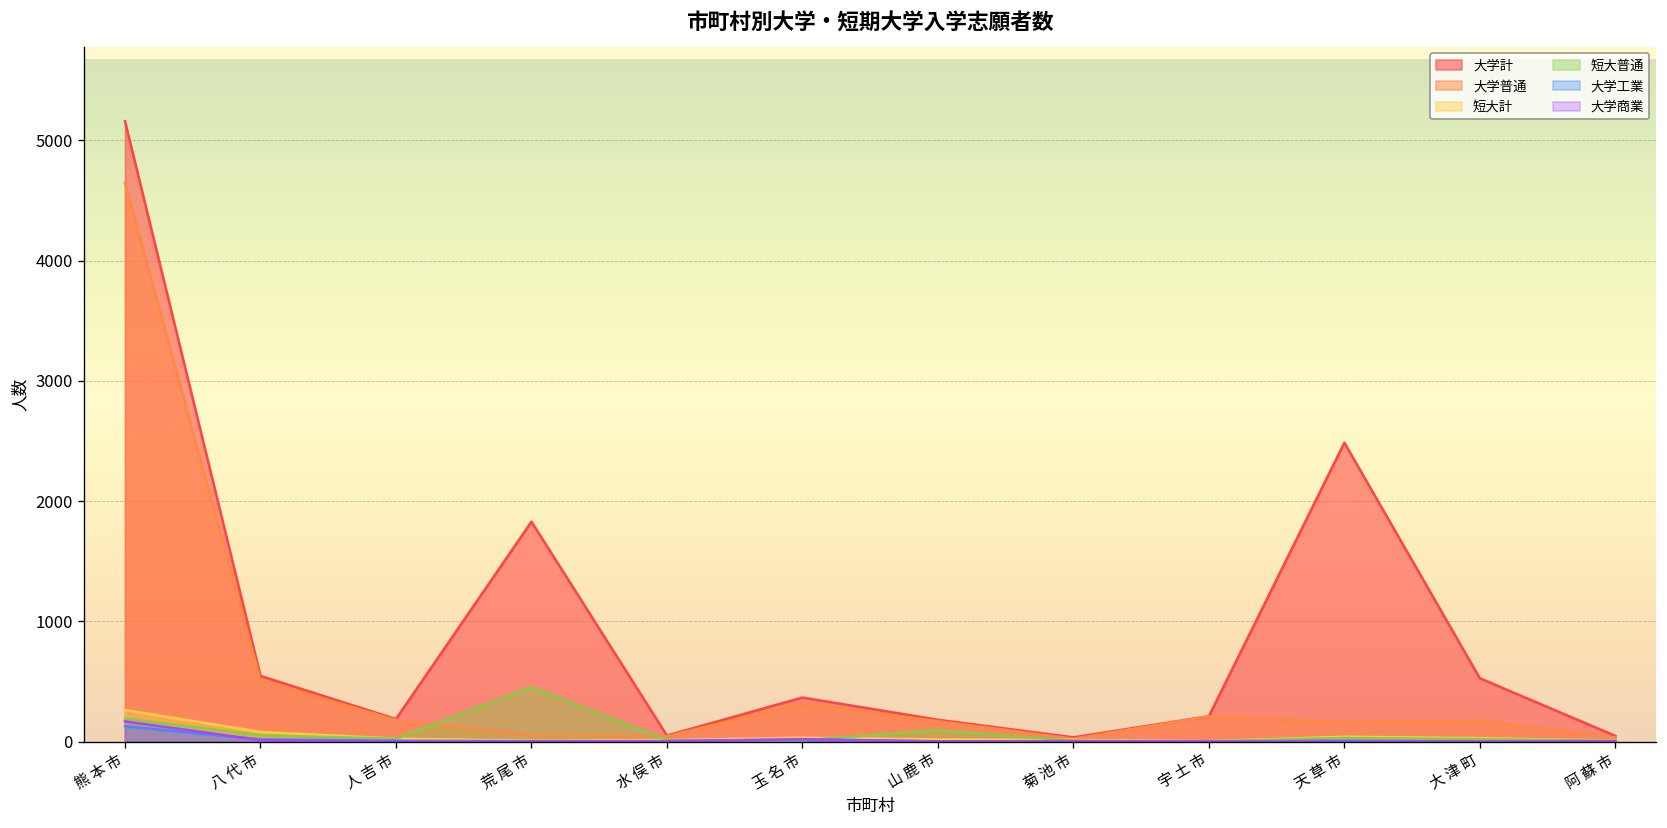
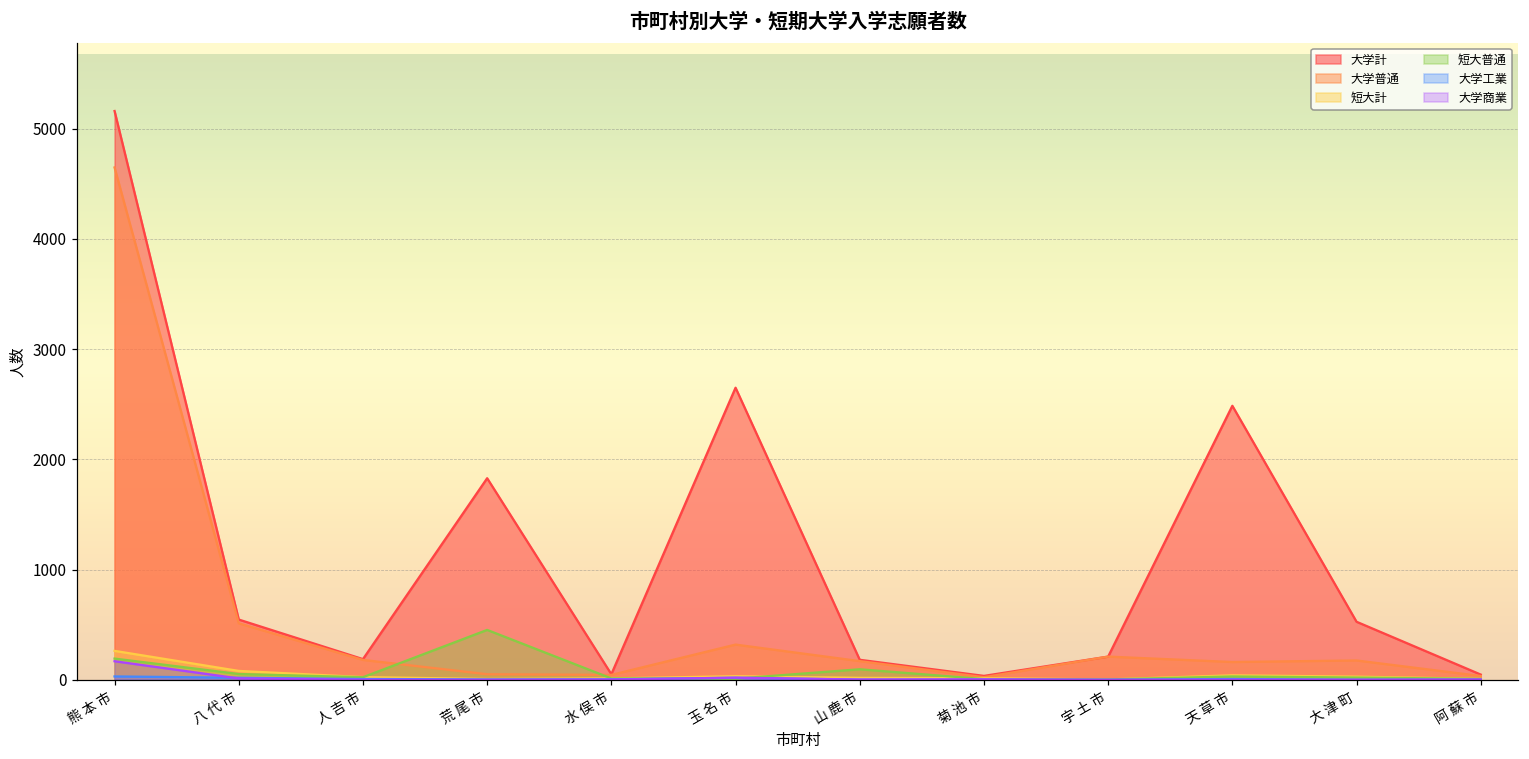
  {
    "大学計": {
      "熊 本 市": 5160,
      "八 代 市": 550,
      "荒 尾 市": 1830,
-     "玉 名 市": 370,
+     "玉 名 市": 2650,
      "天 草 市": 2490,
      "大 津 町": 530
    },
    "短大普通": {
      "八 代 市": 50,
      "荒 尾 市": 450,
      "山 鹿 市": 100
    },
    "大学工業": {
-     "熊 本 市": 130
+     "熊 本 市": 30
    }
  }
